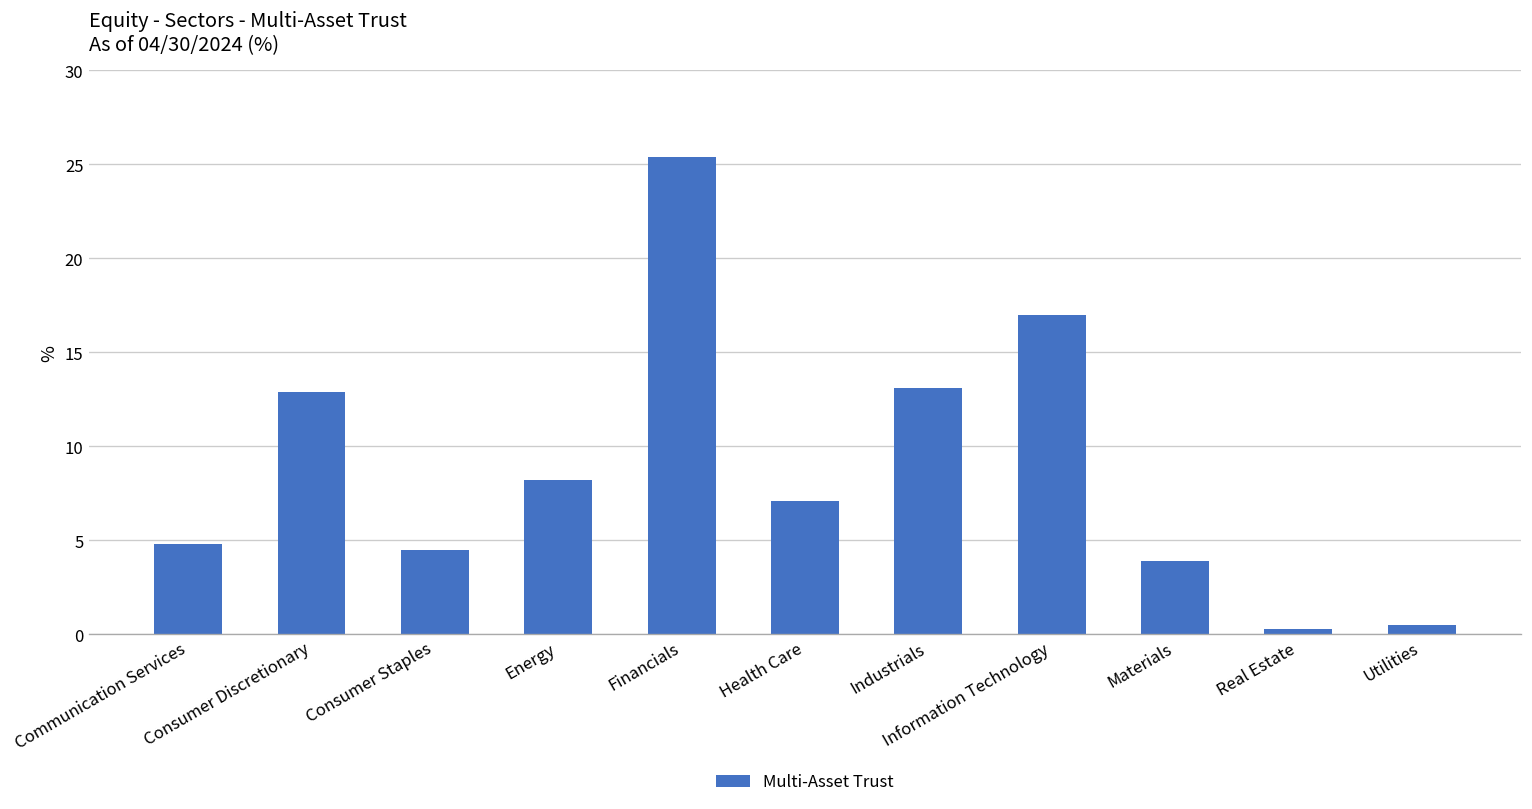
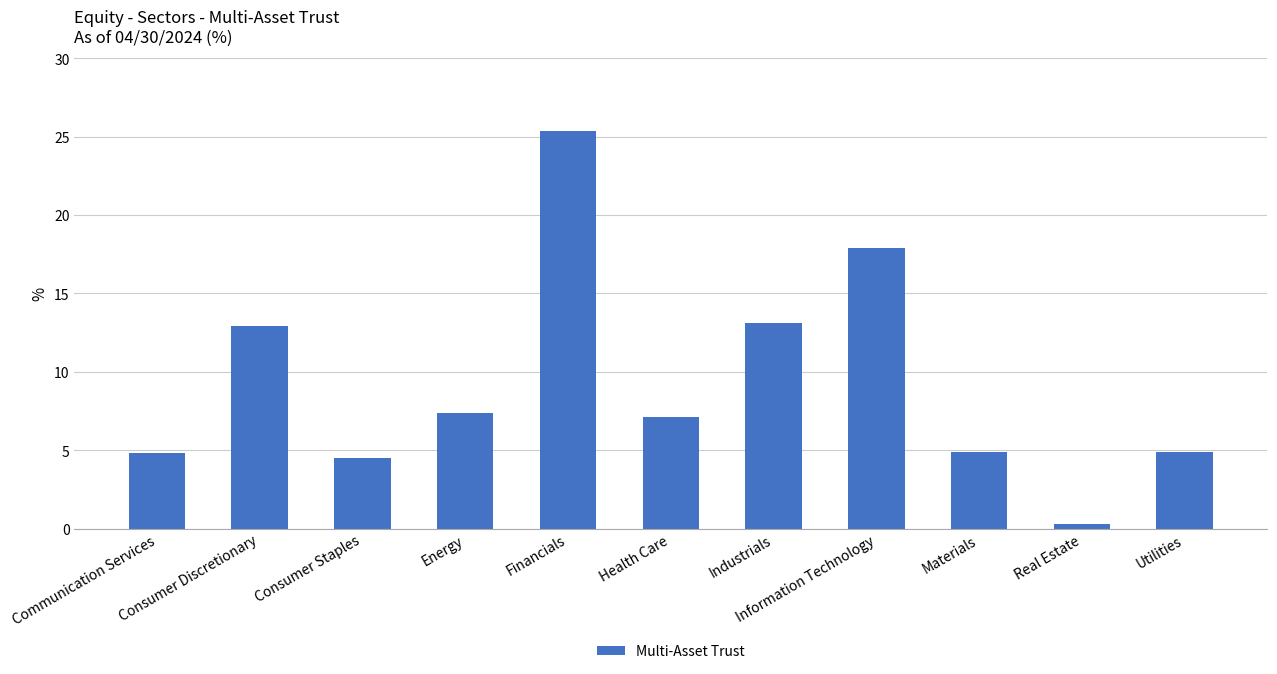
  {
    "Communication Services": 4.8,
    "Consumer Discretionary": 12.9,
    "Consumer Staples": 4.5,
-   "Energy": 8.2,
+   "Energy": 7.4,
    "Financials": 25.4,
    "Health Care": 7.1,
    "Industrials": 13.1,
-   "Information Technology": 17.0,
-   "Materials": 3.9,
+   "Information Technology": 17.9,
+   "Materials": 4.9,
    "Real Estate": 0.3,
-   "Utilities": 0.5
+   "Utilities": 4.9
  }
